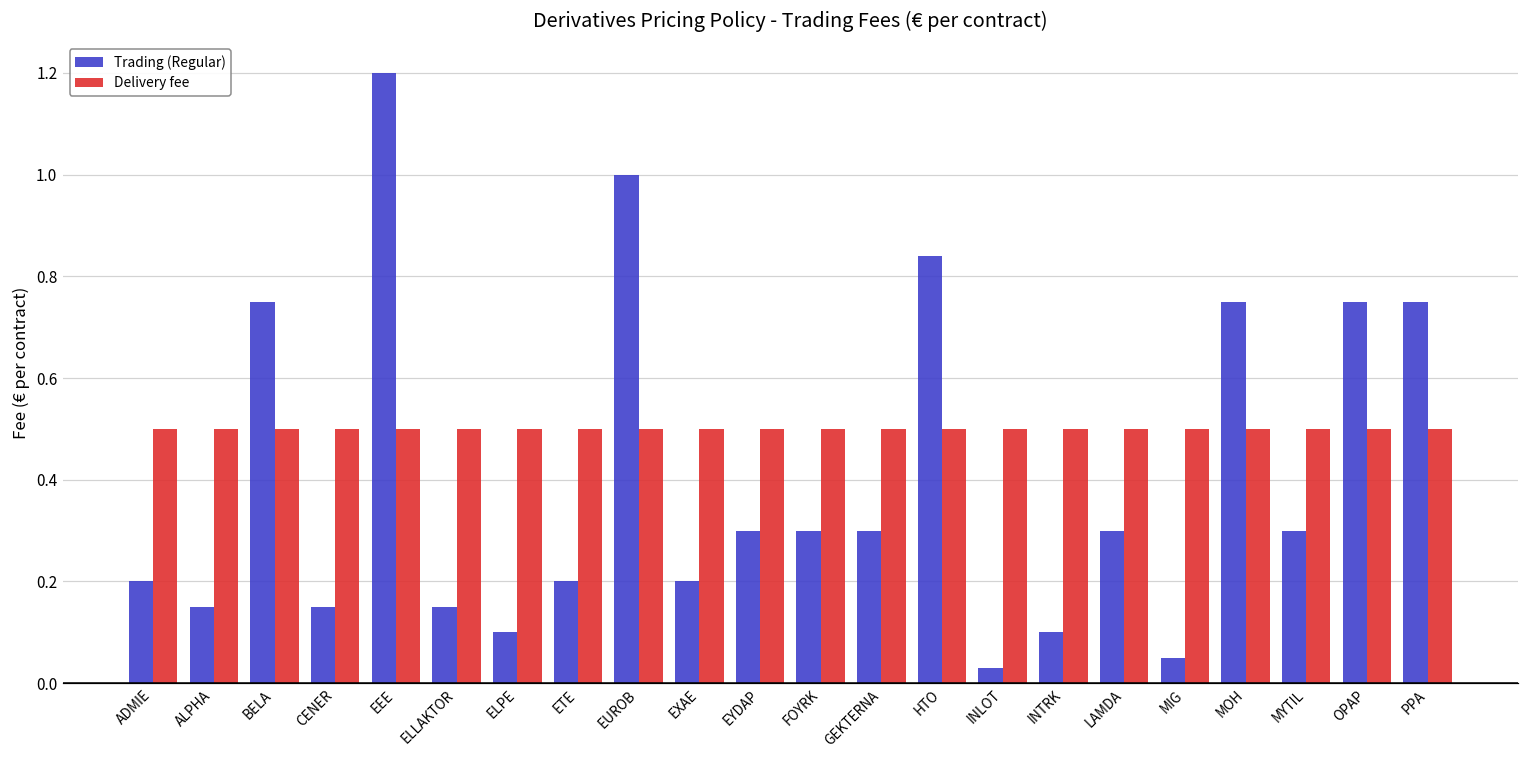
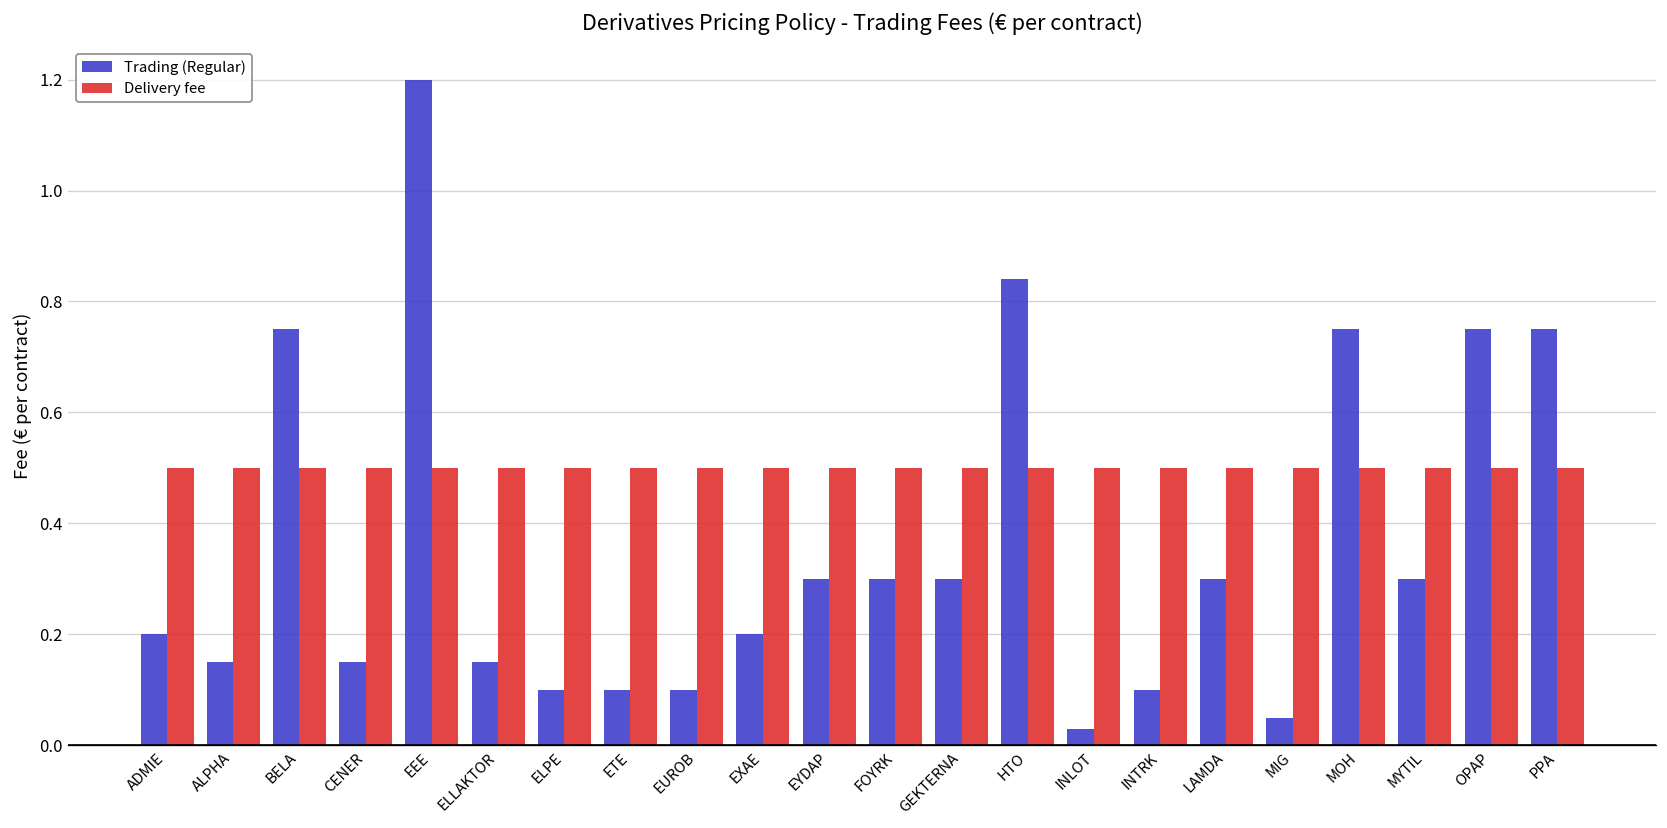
  {
    "Trading (Regular)": {
      "ADMIE": 0.2,
      "ALPHA": 0.15,
      "BELA": 0.75,
      "CENER": 0.15,
      "EEE": 1.2,
      "ELLAKTOR": 0.15,
      "ELPE": 0.1,
-     "ETE": 0.2,
-     "EUROB": 1.0,
+     "ETE": 0.1,
+     "EUROB": 0.1,
      "EXAE": 0.2,
      "EYDAP": 0.3,
      "FOYRK": 0.3,
      "GEKTERNA": 0.3,
      "HTO": 0.84,
      "INLOT": 0.03,
      "INTRK": 0.1,
      "LAMDA": 0.3,
      "MIG": 0.05,
      "MOH": 0.75,
      "MYTIL": 0.3,
      "OPAP": 0.75,
      "PPA": 0.75
    },
    "Delivery fee": {
      "ADMIE": 0.5,
      "ALPHA": 0.5,
      "BELA": 0.5,
      "CENER": 0.5,
      "EEE": 0.5,
      "ELLAKTOR": 0.5,
      "ELPE": 0.5,
      "ETE": 0.5,
      "EUROB": 0.5,
      "EXAE": 0.5,
      "EYDAP": 0.5,
      "FOYRK": 0.5,
      "GEKTERNA": 0.5,
      "HTO": 0.5,
      "INLOT": 0.5,
      "INTRK": 0.5,
      "LAMDA": 0.5,
      "MIG": 0.5,
      "MOH": 0.5,
      "MYTIL": 0.5,
      "OPAP": 0.5,
      "PPA": 0.5
    }
  }
